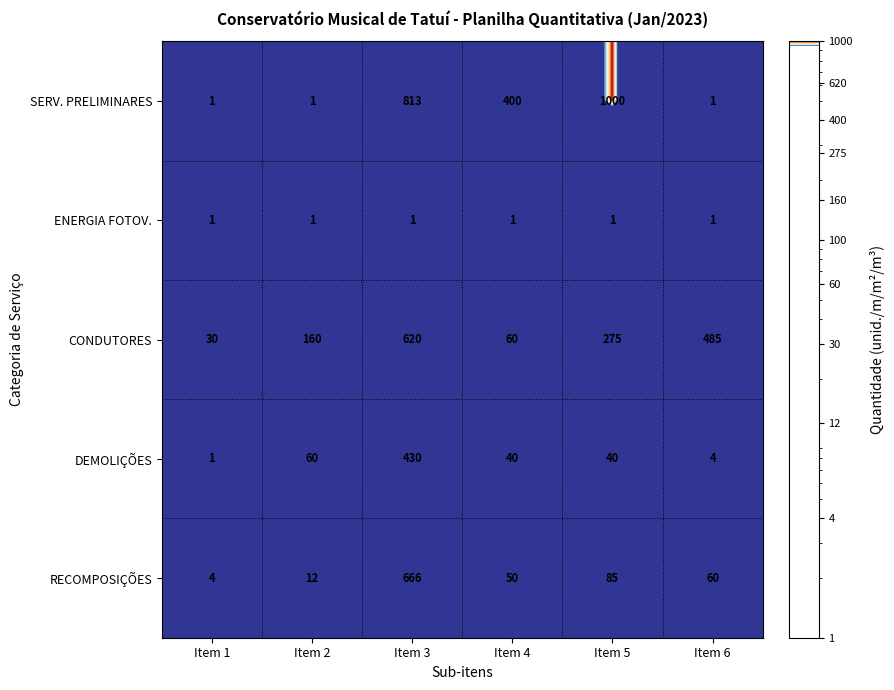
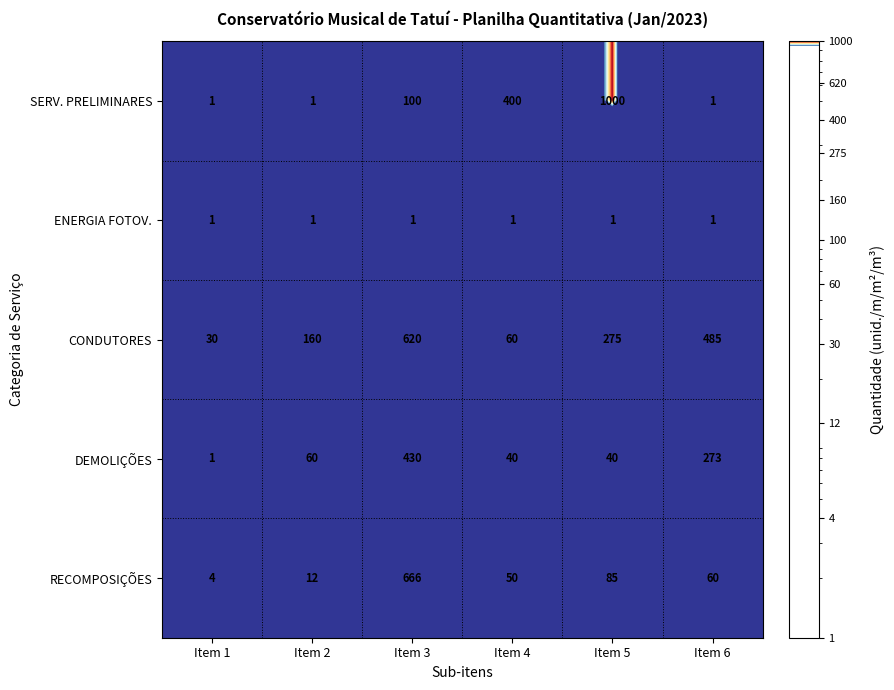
  {
    "SERV. PRELIMINARES": {
      "Item 1": 1,
      "Item 2": 1,
-     "Item 3": 813,
+     "Item 3": 100,
      "Item 4": 400,
      "Item 5": 1000,
      "Item 6": 1
    },
    "ENERGIA FOTOV.": {
      "Item 1": 1,
      "Item 2": 1,
      "Item 3": 1,
      "Item 4": 1,
      "Item 5": 1,
      "Item 6": 1
    },
    "CONDUTORES": {
      "Item 1": 30,
      "Item 2": 160,
      "Item 3": 620,
      "Item 4": 60,
      "Item 5": 275,
      "Item 6": 485
    },
    "DEMOLIÇÕES": {
      "Item 1": 1,
      "Item 2": 60,
      "Item 3": 430,
      "Item 4": 40,
      "Item 5": 40,
-     "Item 6": 4
+     "Item 6": 273
    },
    "RECOMPOSIÇÕES": {
      "Item 1": 4,
      "Item 2": 12,
      "Item 3": 666,
      "Item 4": 50,
      "Item 5": 85,
      "Item 6": 60
    }
  }
